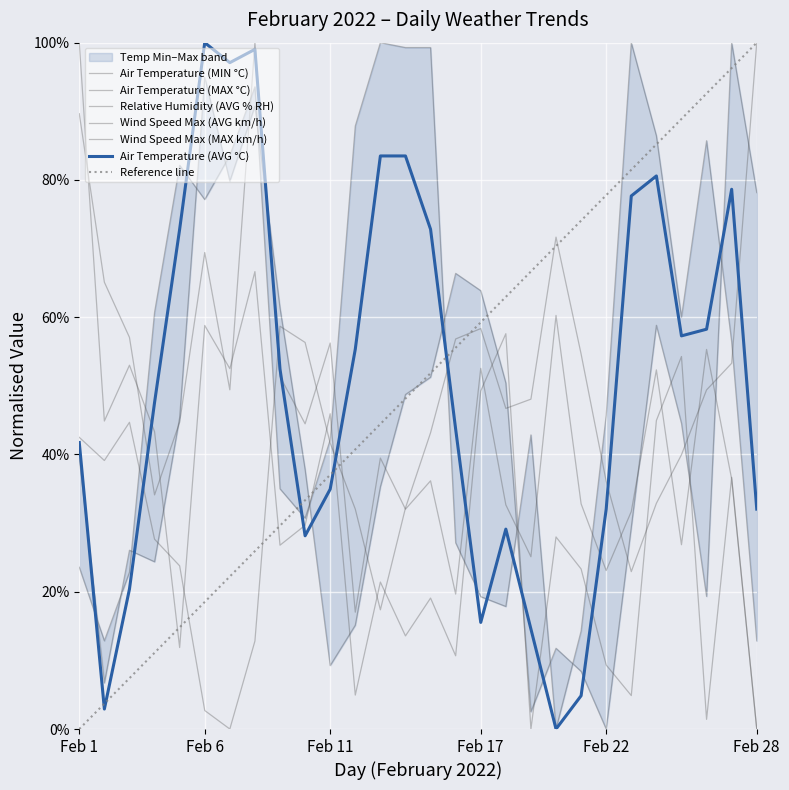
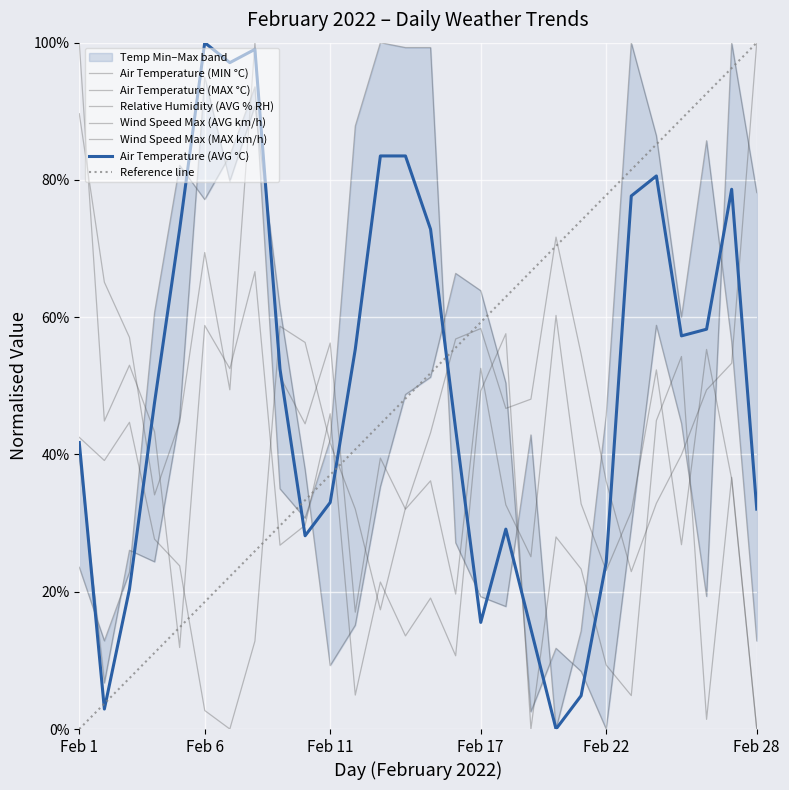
  {
    "Air Temperature (AVG °C)": {
      "Feb 1": "42%",
      "Feb 6": "100%",
-     "Feb 11": "35%",
+     "Feb 11": "33%",
      "Feb 17": "16%",
-     "Feb 22": "32%",
+     "Feb 22": "24%",
      "Feb 28": "32%"
    },
    "Reference line": {
      "Feb 1": "0%"
    }
  }
